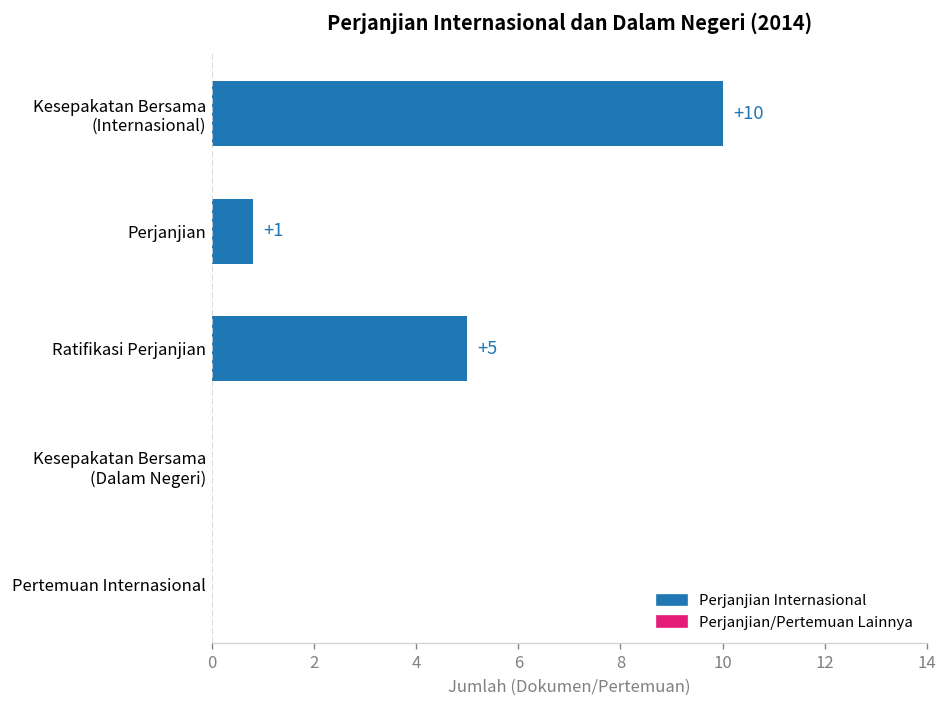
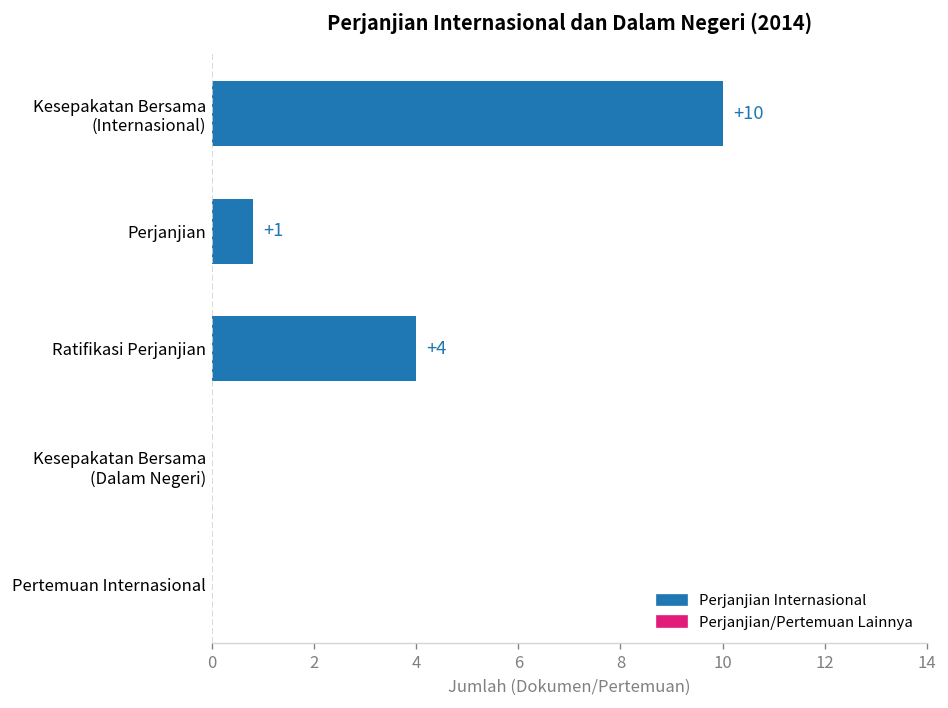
  {
    "Kesepakatan Bersama (Internasional)": "+10",
    "Perjanjian": "+1",
-   "Ratifikasi Perjanjian": "+5"
+   "Ratifikasi Perjanjian": "+4"
  }
